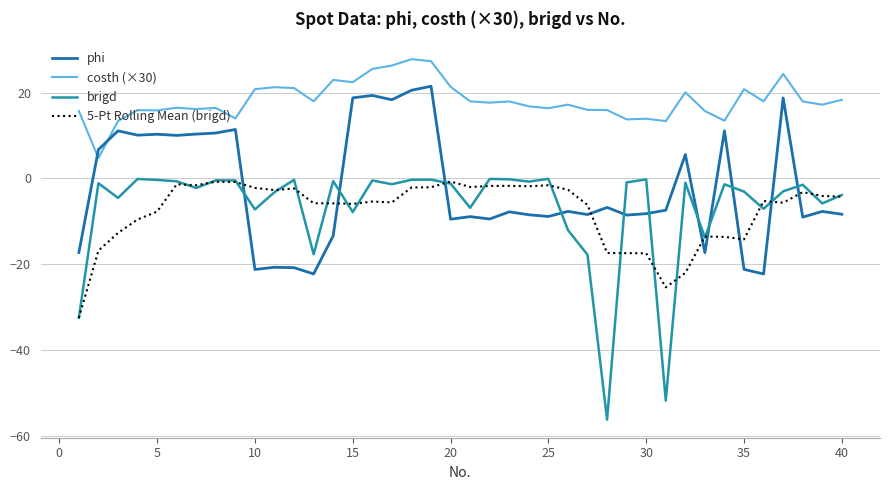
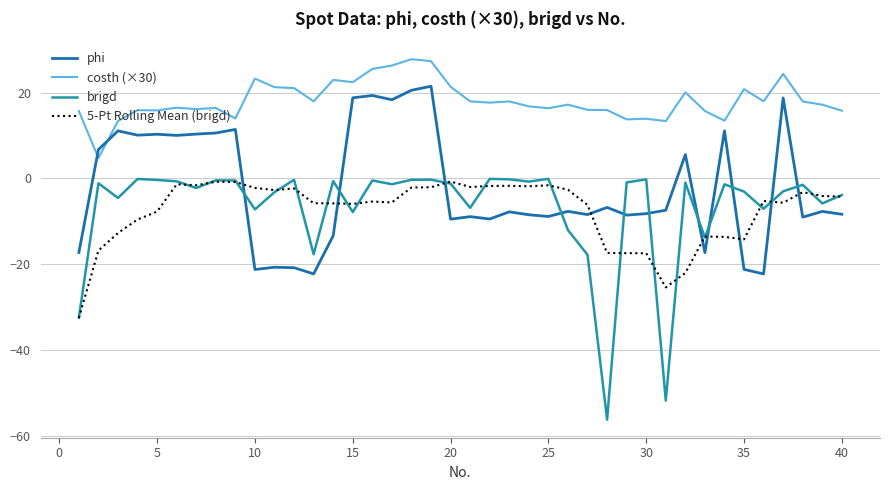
  {
    "costh (×30)": {
      "5": 16,
-     "10": 21,
+     "10": 23,
      "15": 22,
      "20": 21,
      "25": 16,
      "30": 14,
      "35": 21,
-     "40": 18
+     "40": 16
    },
    "5-Pt Rolling Mean (brigd)": {
      "5": -8,
      "10": -2,
      "15": -6,
      "25": -2,
      "30": -17,
      "35": -14
    }
  }
